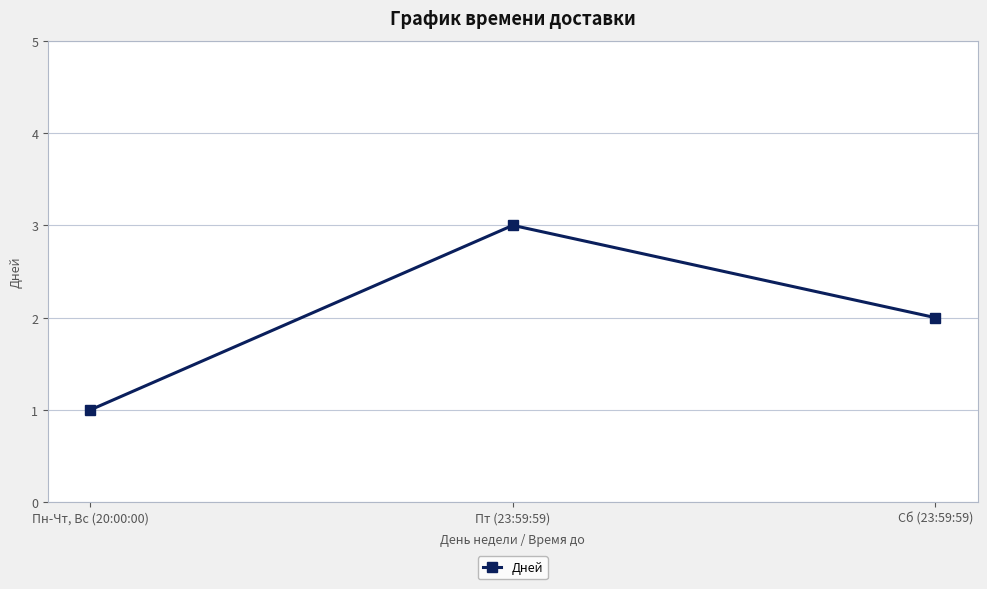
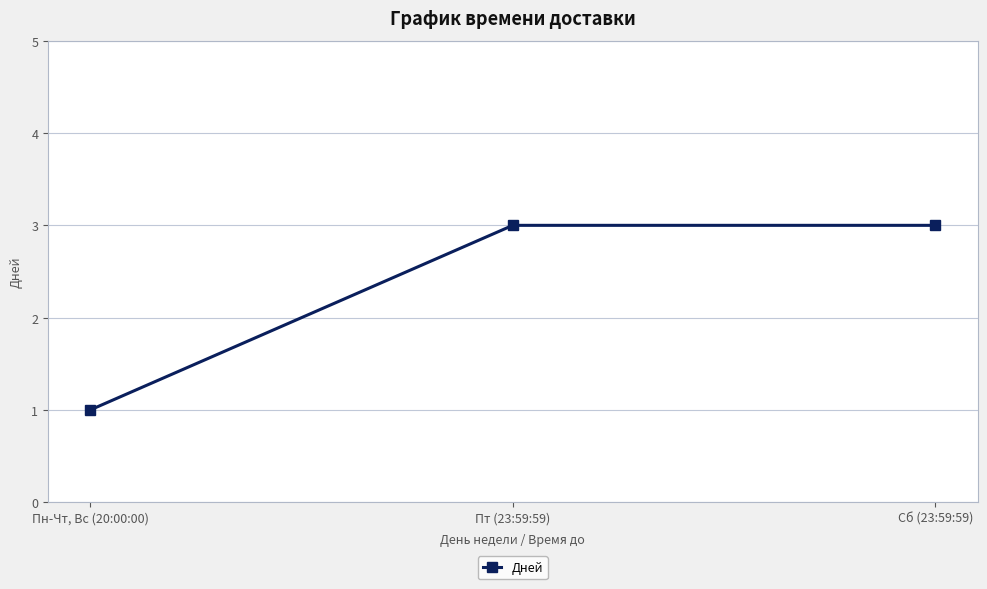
  {
    "Пн-Чт, Вс (20:00:00)": 1,
    "Пт (23:59:59)": 3,
-   "Сб (23:59:59)": 2
+   "Сб (23:59:59)": 3
  }
